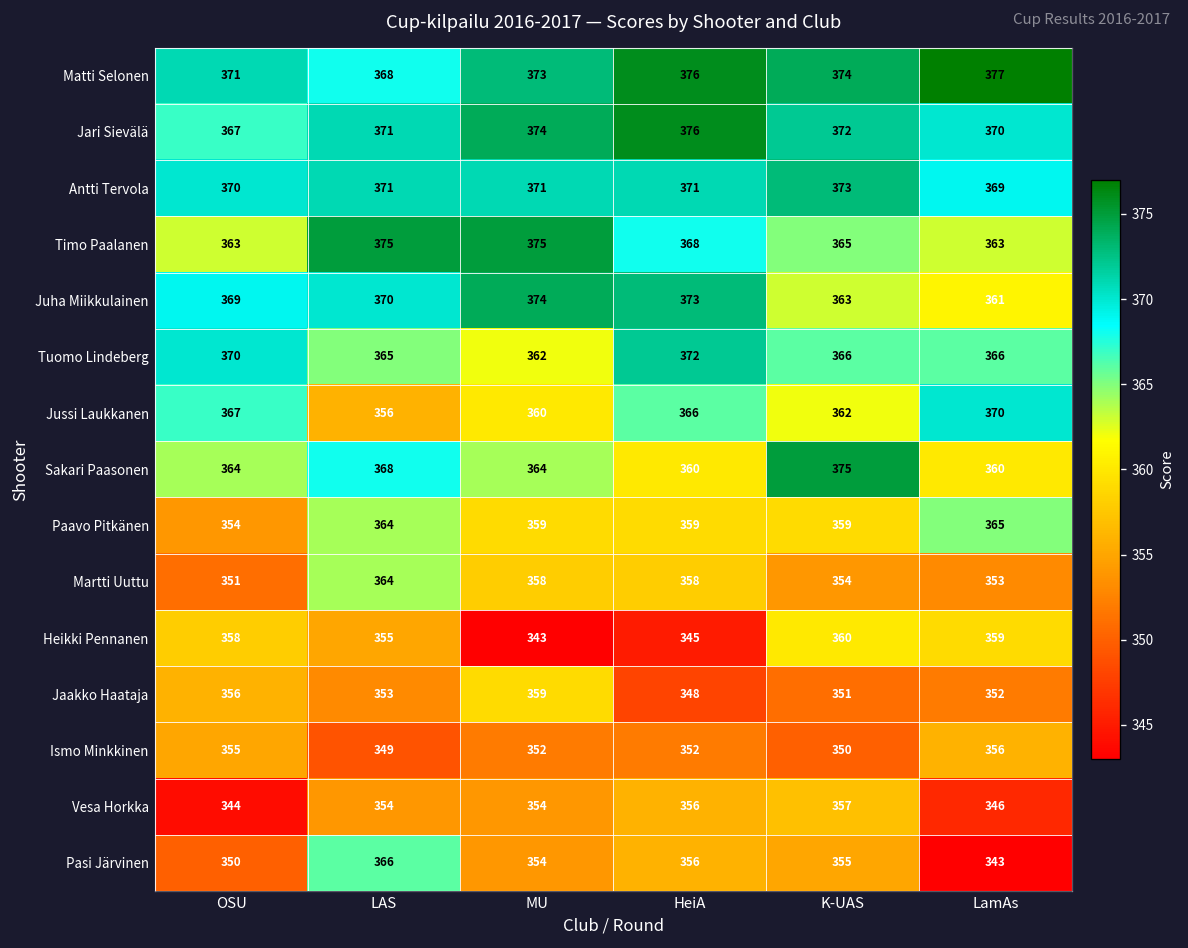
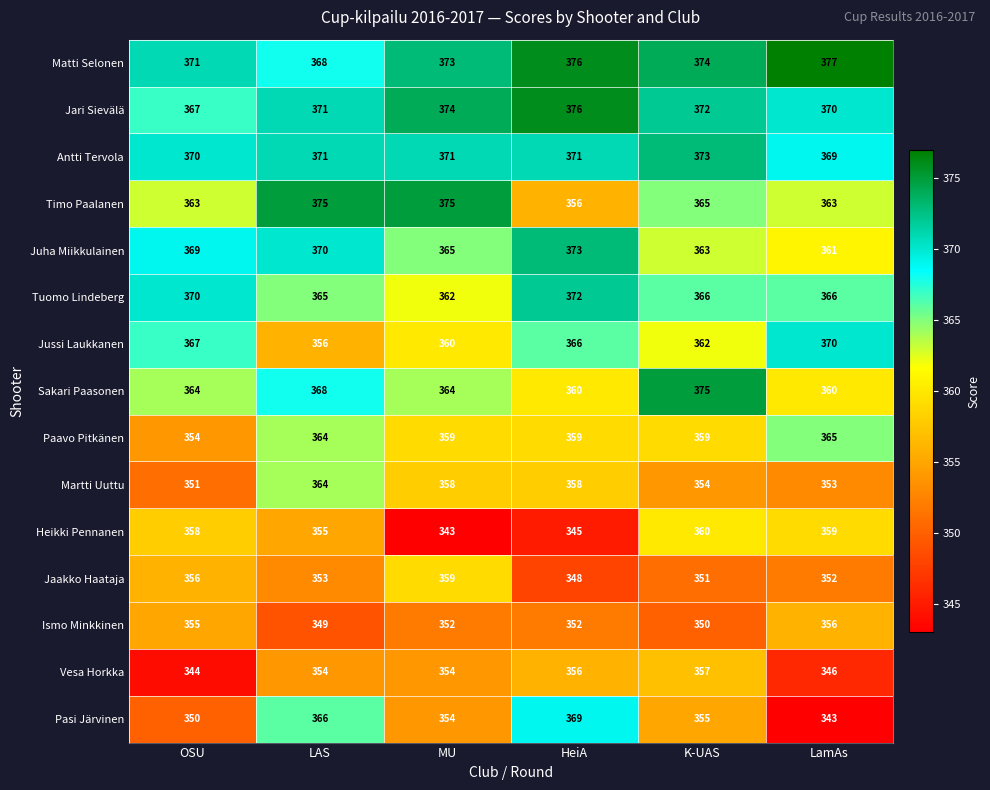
  {
    "Matti Selonen": {
      "OSU": 371,
      "LAS": 368,
      "MU": 373,
      "HeiA": 376,
      "K-UAS": 374,
      "LamAs": 377
    },
    "Jari Sievälä": {
      "OSU": 367,
      "LAS": 371,
      "MU": 374,
      "HeiA": 376,
      "K-UAS": 372,
      "LamAs": 370
    },
    "Antti Tervola": {
      "OSU": 370,
      "LAS": 371,
      "MU": 371,
      "HeiA": 371,
      "K-UAS": 373,
      "LamAs": 369
    },
    "Timo Paalanen": {
      "OSU": 363,
      "LAS": 375,
      "MU": 375,
-     "HeiA": 368,
+     "HeiA": 356,
      "K-UAS": 365,
      "LamAs": 363
    },
    "Juha Miikkulainen": {
      "OSU": 369,
      "LAS": 370,
-     "MU": 374,
+     "MU": 365,
      "HeiA": 373,
      "K-UAS": 363,
      "LamAs": 361
    },
    "Tuomo Lindeberg": {
      "OSU": 370,
      "LAS": 365,
      "MU": 362,
      "HeiA": 372,
      "K-UAS": 366,
      "LamAs": 366
    },
    "Jussi Laukkanen": {
      "OSU": 367,
      "LAS": 356,
      "MU": 360,
      "HeiA": 366,
      "K-UAS": 362,
      "LamAs": 370
    },
    "Sakari Paasonen": {
      "OSU": 364,
      "LAS": 368,
      "MU": 364,
      "HeiA": 360,
      "K-UAS": 375,
      "LamAs": 360
    },
    "Paavo Pitkänen": {
      "OSU": 354,
      "LAS": 364,
      "MU": 359,
      "HeiA": 359,
      "K-UAS": 359,
      "LamAs": 365
    },
    "Martti Uuttu": {
      "OSU": 351,
      "LAS": 364,
      "MU": 358,
      "HeiA": 358,
      "K-UAS": 354,
      "LamAs": 353
    },
    "Heikki Pennanen": {
      "OSU": 358,
      "LAS": 355,
      "MU": 343,
      "HeiA": 345,
      "K-UAS": 360,
      "LamAs": 359
    },
    "Jaakko Haataja": {
      "OSU": 356,
      "LAS": 353,
      "MU": 359,
      "HeiA": 348,
      "K-UAS": 351,
      "LamAs": 352
    },
    "Ismo Minkkinen": {
      "OSU": 355,
      "LAS": 349,
      "MU": 352,
      "HeiA": 352,
      "K-UAS": 350,
      "LamAs": 356
    },
    "Vesa Horkka": {
      "OSU": 344,
      "LAS": 354,
      "MU": 354,
      "HeiA": 356,
      "K-UAS": 357,
      "LamAs": 346
    },
    "Pasi Järvinen": {
      "OSU": 350,
      "LAS": 366,
      "MU": 354,
-     "HeiA": 356,
+     "HeiA": 369,
      "K-UAS": 355,
      "LamAs": 343
    }
  }
